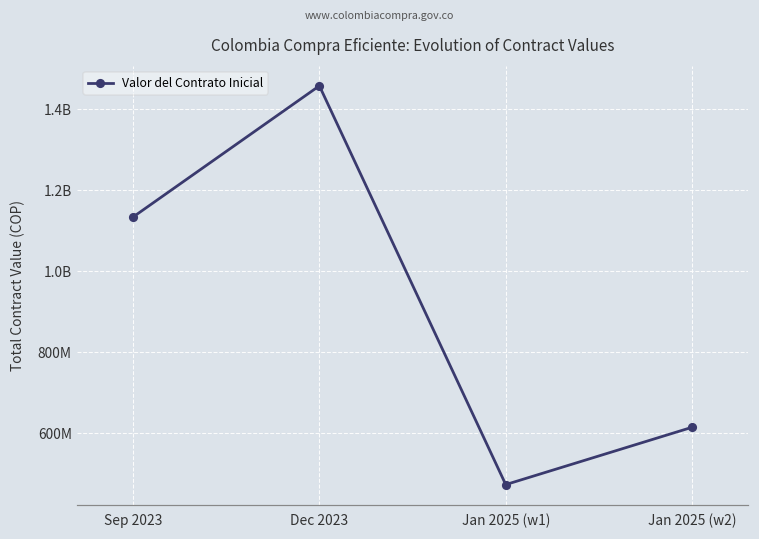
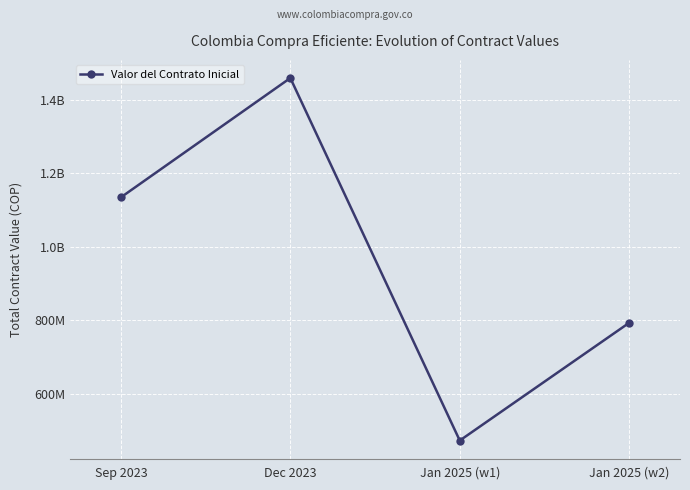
  {
    "Sep 2023": 1130000000,
    "Dec 2023": 1460000000,
    "Jan 2025 (w1)": 470000000,
-   "Jan 2025 (w2)": 620000000
+   "Jan 2025 (w2)": 790000000
  }
